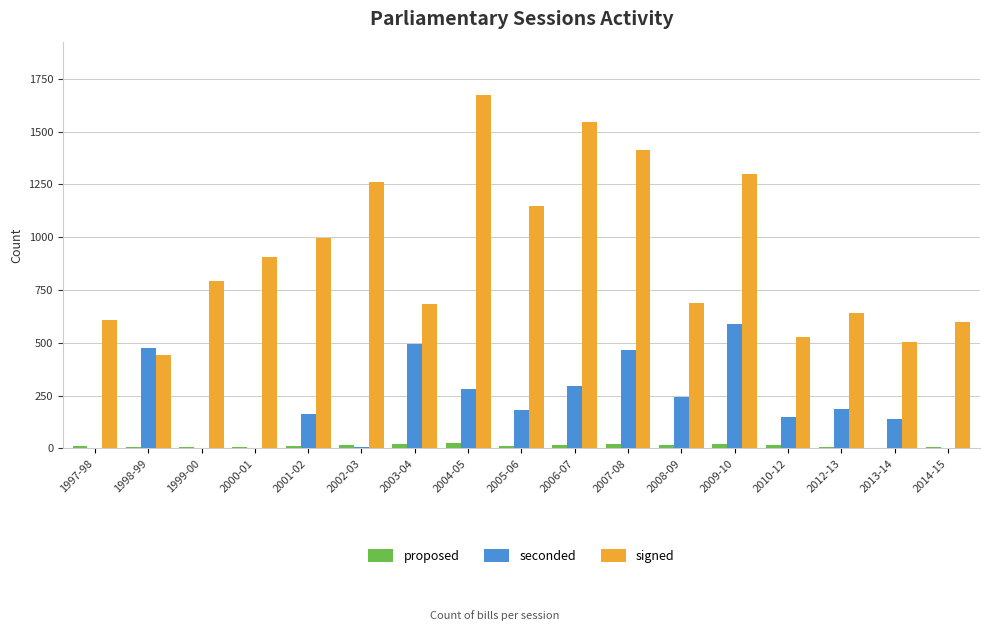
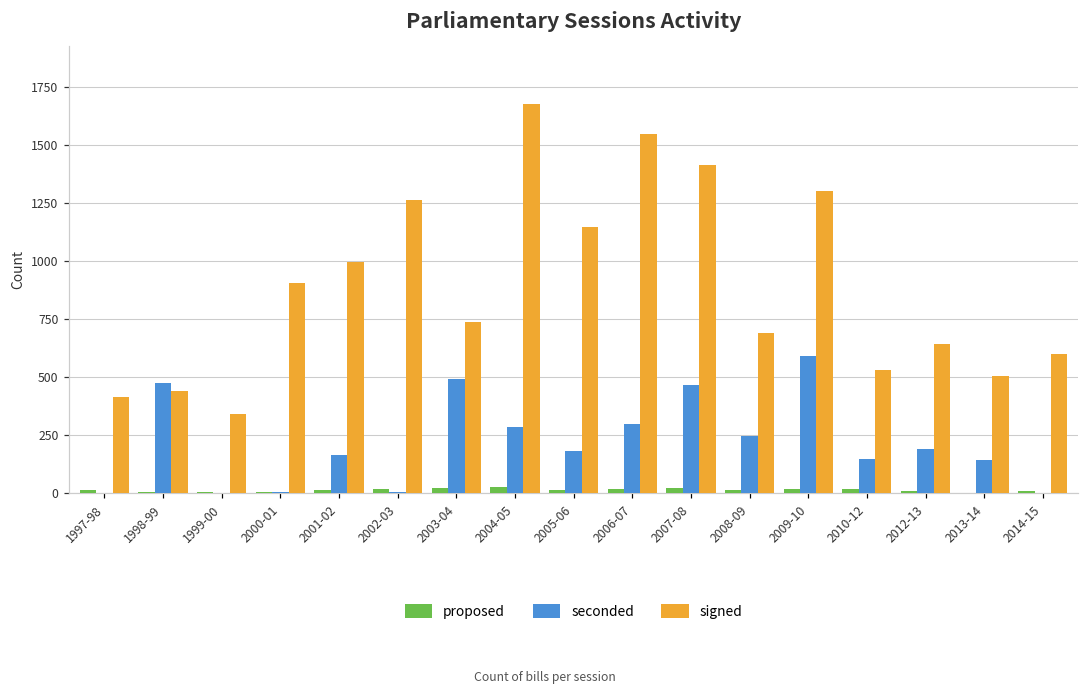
  {
    "proposed": {
      "1997-98": 10,
      "2001-02": 10,
      "2002-03": 20,
      "2003-04": 20,
      "2004-05": 30,
      "2005-06": 10,
      "2006-07": 20,
      "2007-08": 20,
      "2008-09": 20,
      "2009-10": 20,
      "2010-12": 20
    },
    "seconded": {
      "1998-99": 470,
      "1999-00": 0,
      "2001-02": 160,
      "2003-04": 490,
      "2004-05": 280,
      "2005-06": 180,
      "2006-07": 300,
      "2007-08": 470,
      "2008-09": 250,
      "2009-10": 590,
      "2010-12": 150,
      "2012-13": 190,
      "2013-14": 140
    },
    "signed": {
-     "1997-98": 610,
+     "1997-98": 420,
      "1998-99": 440,
-     "1999-00": 790,
+     "1999-00": 340,
      "2000-01": 910,
      "2001-02": 1000,
      "2002-03": 1260,
-     "2003-04": 690,
+     "2003-04": 740,
      "2004-05": 1680,
      "2005-06": 1150,
      "2006-07": 1550,
      "2007-08": 1410,
      "2008-09": 690,
      "2009-10": 1300,
      "2010-12": 530,
      "2012-13": 640,
      "2013-14": 500,
      "2014-15": 600
    }
  }
